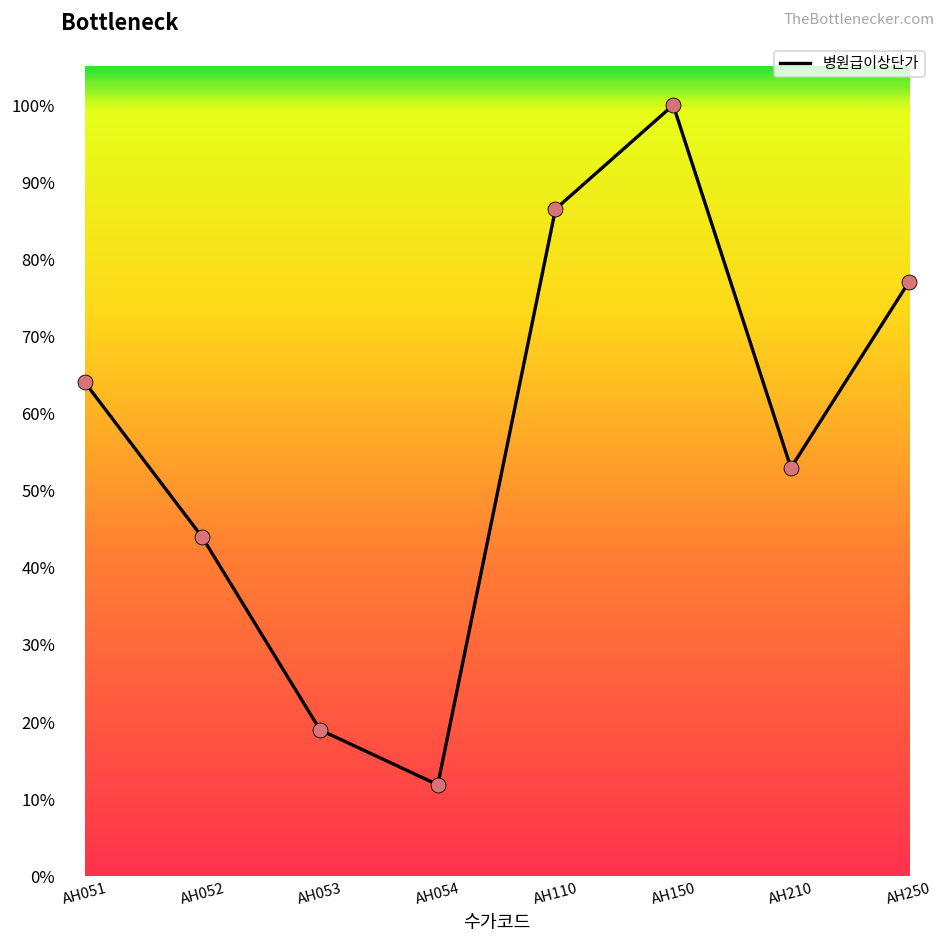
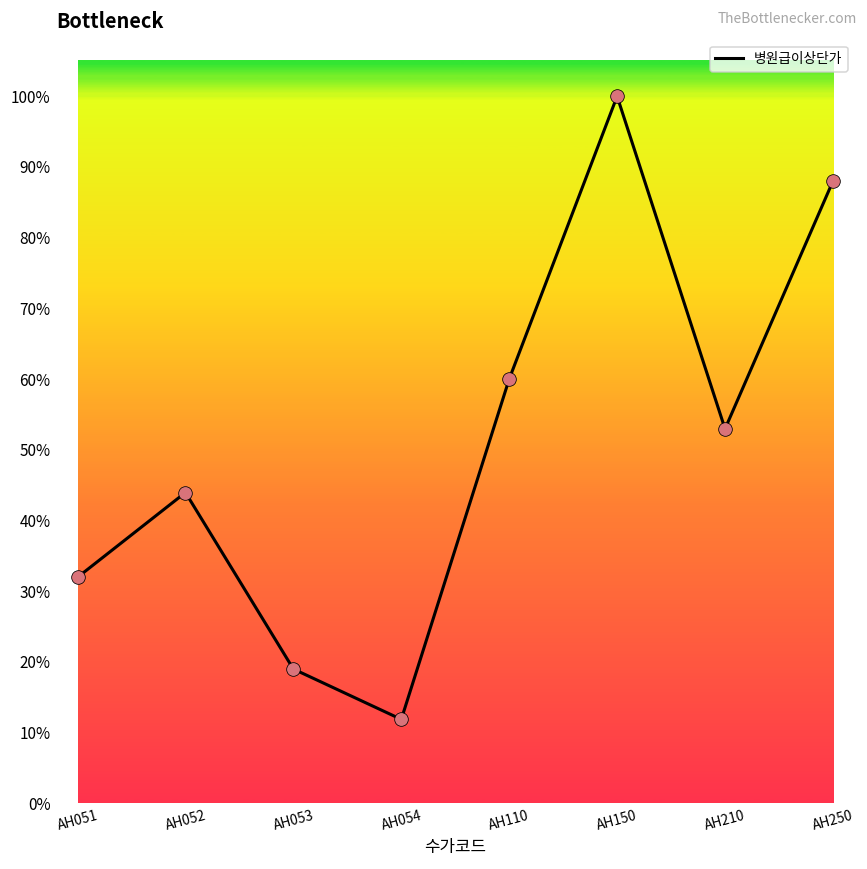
  {
-   "AH051": "64%",
+   "AH051": "32%",
    "AH052": "44%",
    "AH053": "19%",
    "AH054": "12%",
-   "AH110": "87%",
+   "AH110": "60%",
    "AH150": "100%",
    "AH210": "53%",
-   "AH250": "77%"
+   "AH250": "88%"
  }
